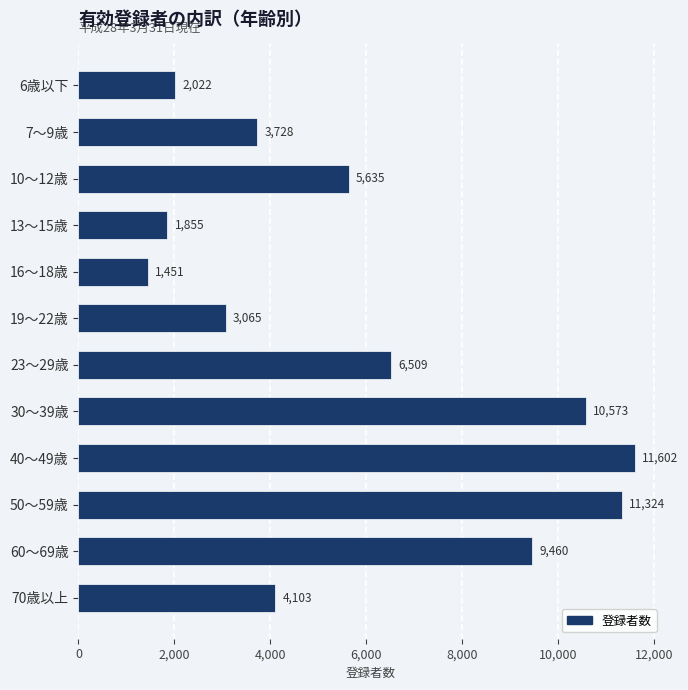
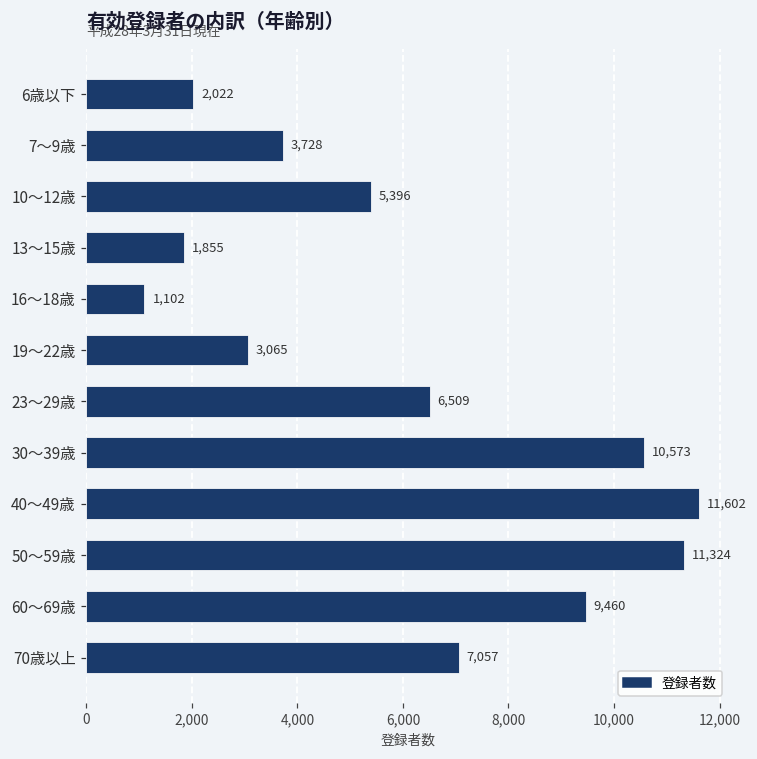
  {
    "6歳以下": "2,022",
    "7～9歳": "3,728",
-   "10～12歳": "5,635",
+   "10～12歳": "5,396",
    "13～15歳": "1,855",
-   "16～18歳": "1,451",
+   "16～18歳": "1,102",
    "19～22歳": "3,065",
    "23～29歳": "6,509",
    "30～39歳": "10,573",
    "40～49歳": "11,602",
    "50～59歳": "11,324",
    "60～69歳": "9,460",
-   "70歳以上": "4,103"
+   "70歳以上": "7,057"
  }
